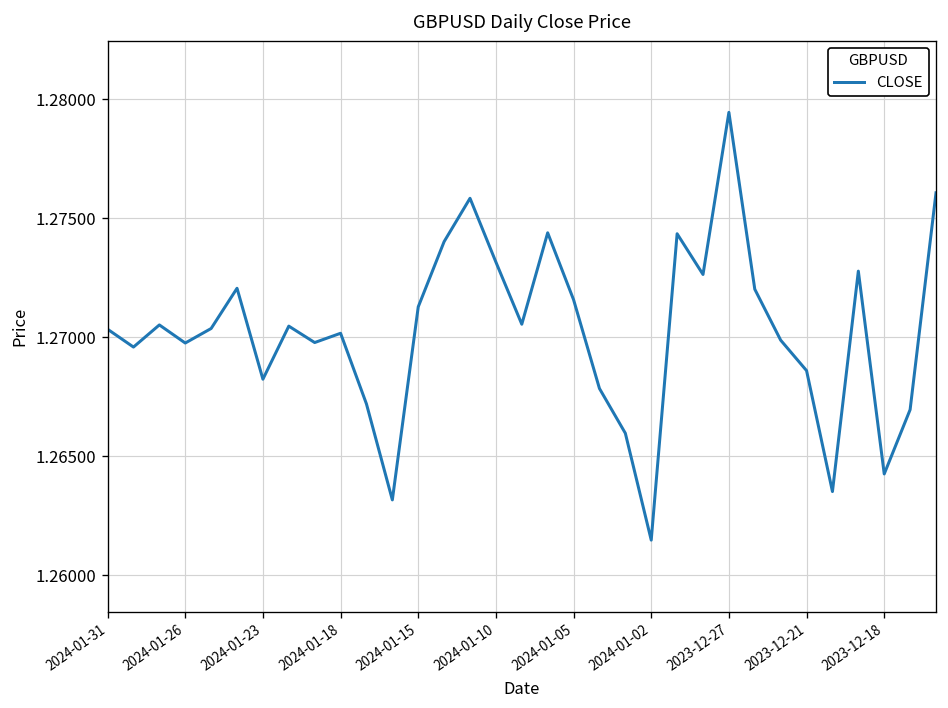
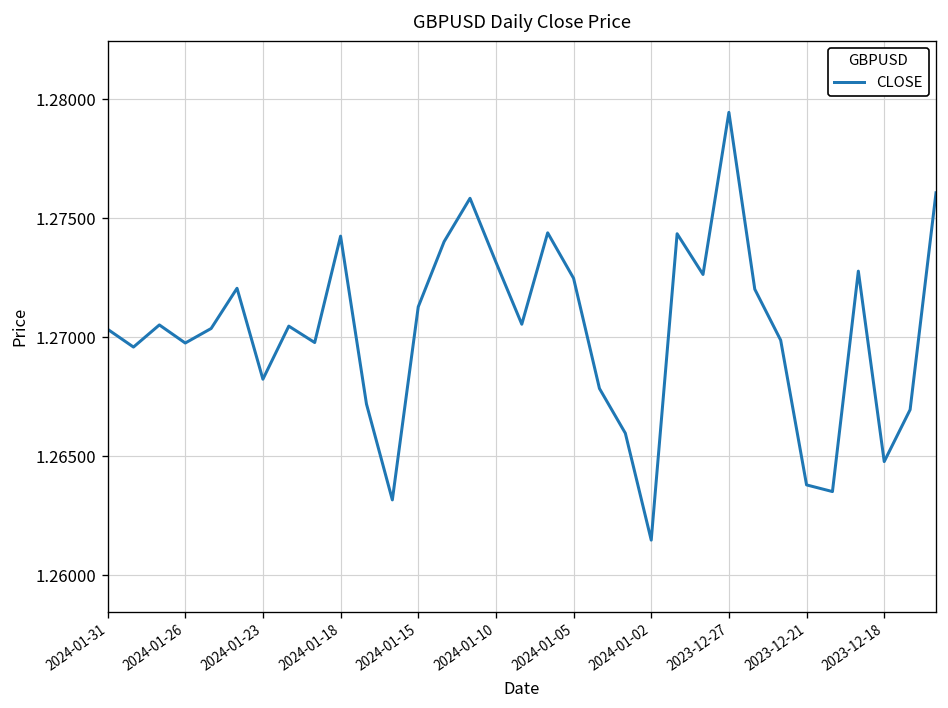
  {
    "2024-01-31": 1.2703,
    "2024-01-26": 1.2698,
    "2024-01-23": 1.2682,
-   "2024-01-18": 1.2702,
+   "2024-01-18": 1.2742,
    "2024-01-15": 1.2713,
    "2024-01-10": 1.2732,
-   "2024-01-05": 1.2716,
+   "2024-01-05": 1.2725,
    "2024-01-02": 1.2615,
    "2023-12-27": 1.2794,
-   "2023-12-21": 1.2686,
-   "2023-12-18": 1.2643
+   "2023-12-21": 1.2638,
+   "2023-12-18": 1.2648
  }
